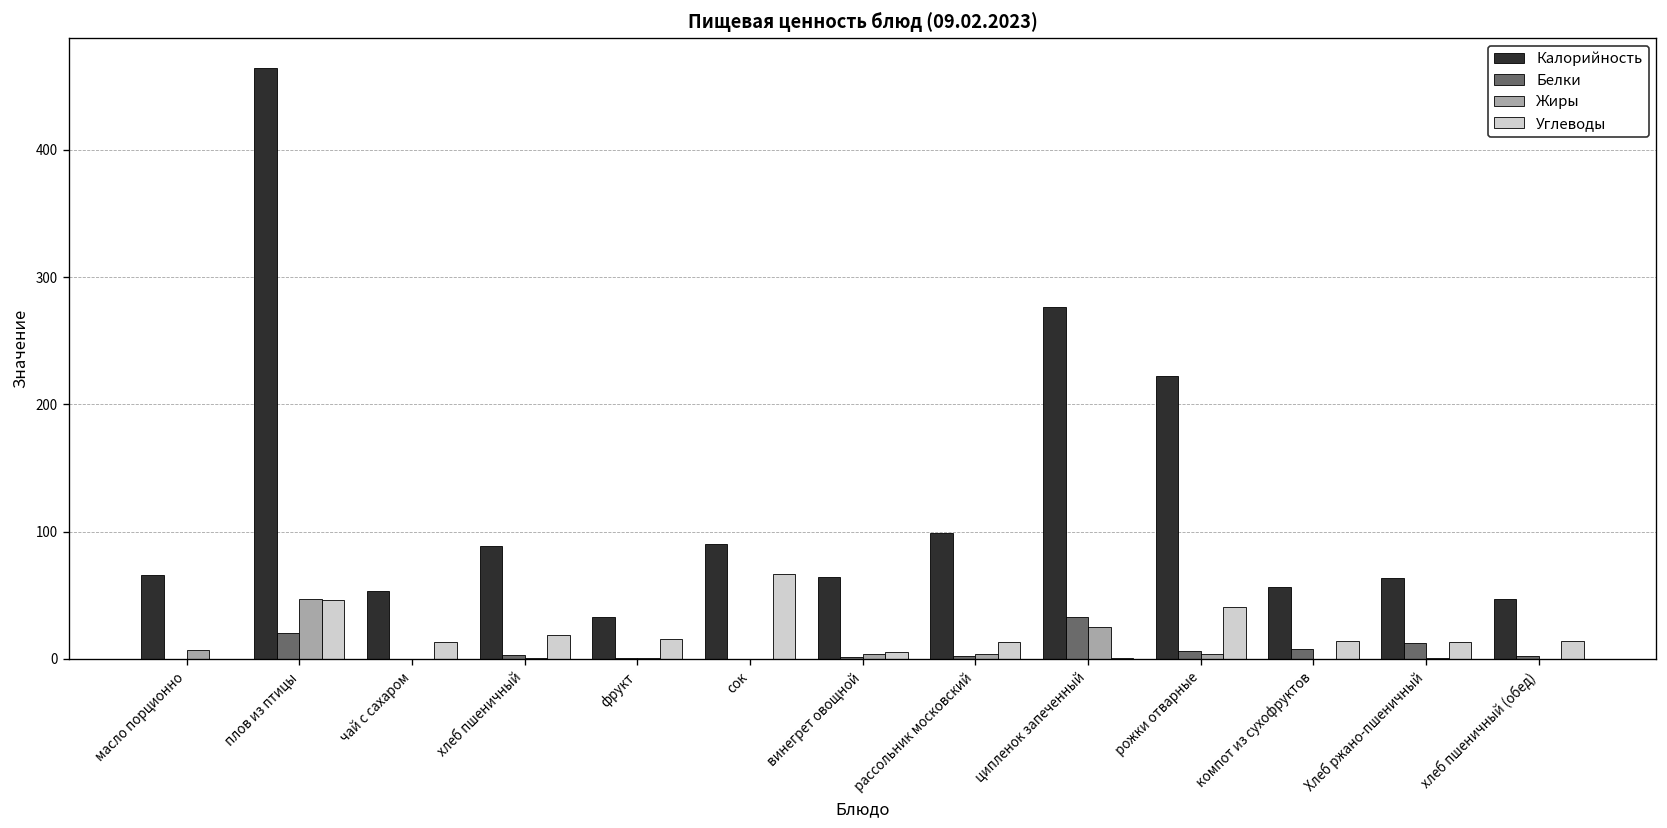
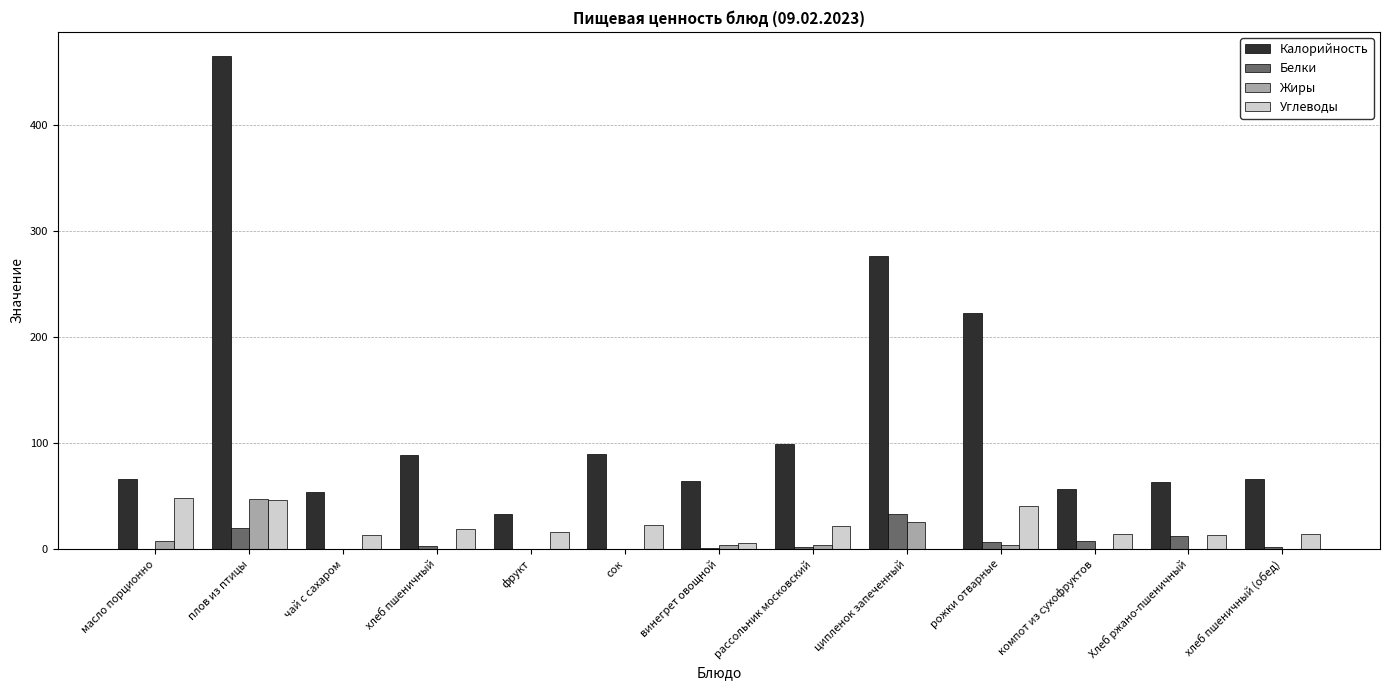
  {
    "Калорийность": {
      "масло порционно": 66,
      "плов из птицы": 465,
      "чай с сахаром": 53,
      "хлеб пшеничный": 88,
      "фрукт": 33,
      "сок": 90,
      "винегрет овощной": 64,
      "рассольник московский": 99,
      "ципленок запеченный": 277,
      "рожки отварные": 222,
      "компот из сухофруктов": 56,
      "Хлеб ржано-пшеничный": 63,
-     "хлеб пшеничный (обед)": 47
+     "хлеб пшеничный (обед)": 66
    },
    "Белки": {
      "плов из птицы": 20,
      "хлеб пшеничный": 3,
      "сок": 0,
      "ципленок запеченный": 33,
      "рожки отварные": 6,
      "компот из сухофруктов": 8,
      "Хлеб ржано-пшеничный": 12
    },
    "Жиры": {
      "масло порционно": 7,
      "плов из птицы": 47,
      "сок": 0,
      "винегрет овощной": 4,
      "рассольник московский": 4,
      "ципленок запеченный": 25,
      "рожки отварные": 4
    },
    "Углеводы": {
-     "масло порционно": 0,
+     "масло порционно": 48,
      "плов из птицы": 46,
      "чай с сахаром": 13,
      "хлеб пшеничный": 18,
      "фрукт": 16,
-     "сок": 67,
+     "сок": 22,
      "винегрет овощной": 6,
-     "рассольник московский": 13,
+     "рассольник московский": 22,
      "рожки отварные": 41,
      "компот из сухофруктов": 14,
      "Хлеб ржано-пшеничный": 13,
      "хлеб пшеничный (обед)": 14
    }
  }
